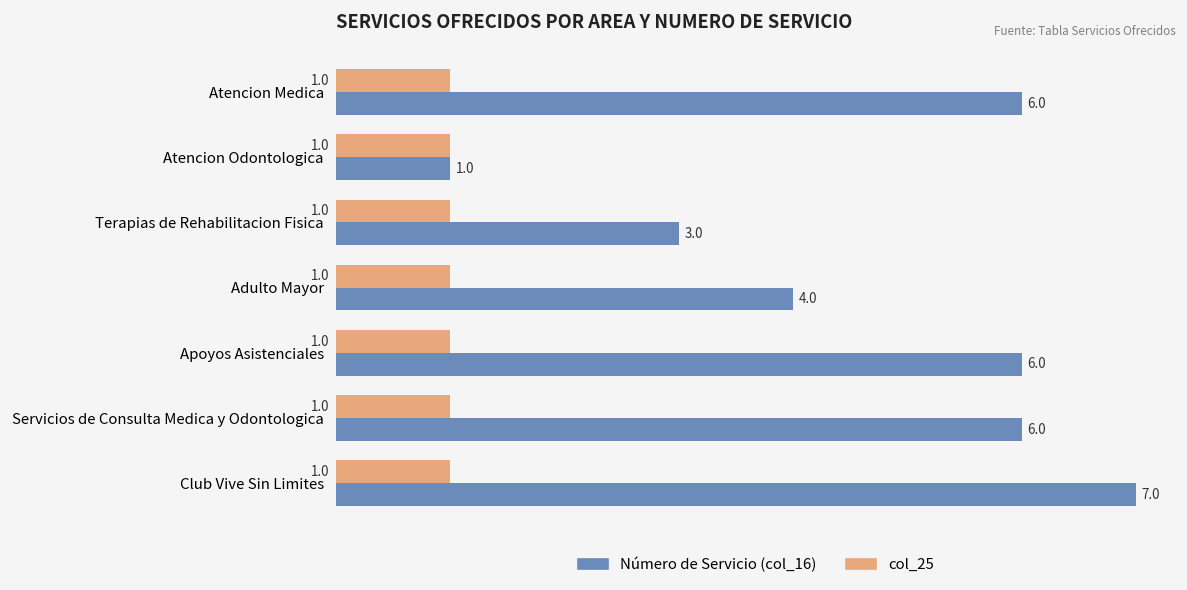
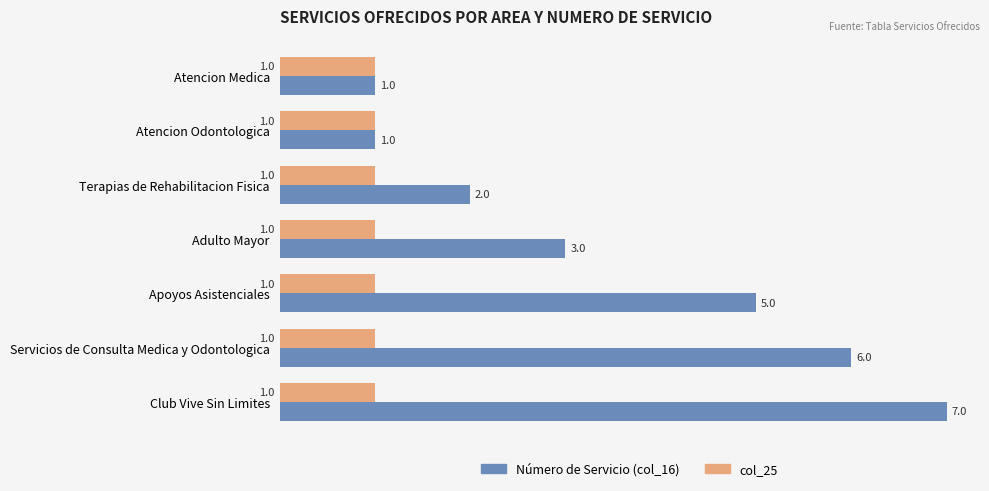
  {
    "Número de Servicio (col_16)": {
-     "Atencion Medica": 6.0,
+     "Atencion Medica": 1.0,
      "Atencion Odontologica": 1.0,
-     "Terapias de Rehabilitacion Fisica": 3.0,
-     "Adulto Mayor": 4.0,
-     "Apoyos Asistenciales": 6.0,
+     "Terapias de Rehabilitacion Fisica": 2.0,
+     "Adulto Mayor": 3.0,
+     "Apoyos Asistenciales": 5.0,
      "Servicios de Consulta Medica y Odontologica": 6.0,
      "Club Vive Sin Limites": 7.0
    }
  }
